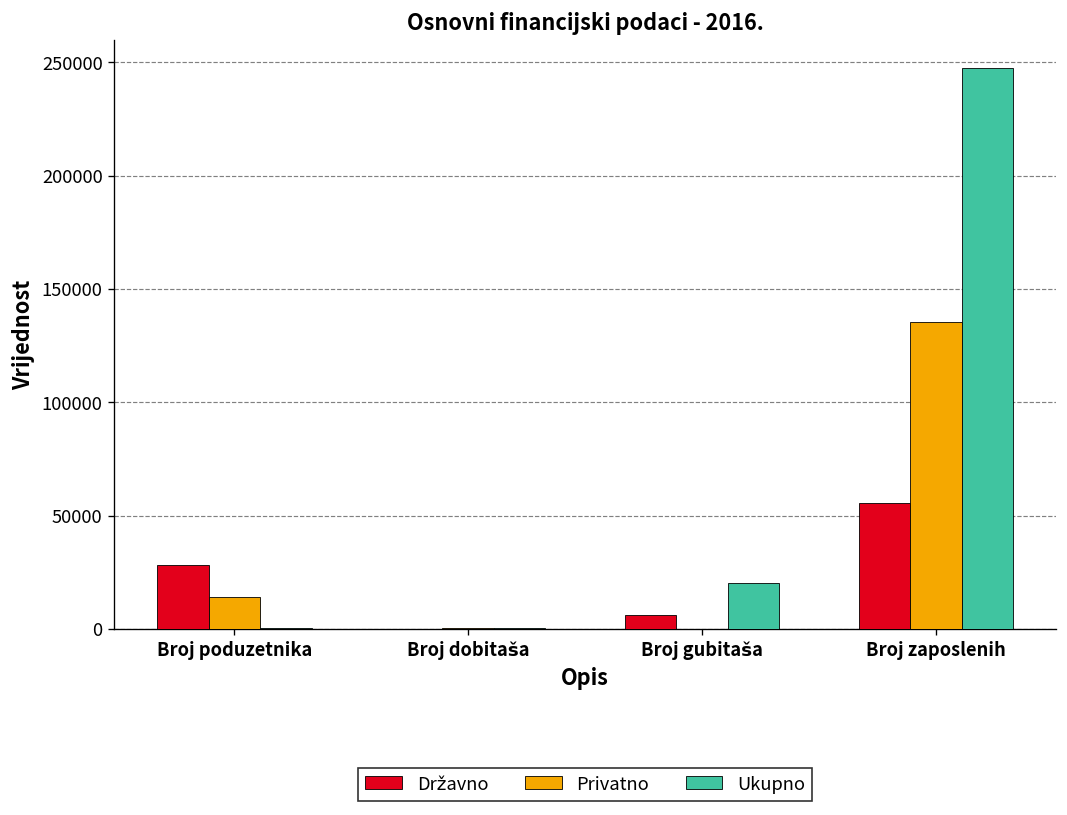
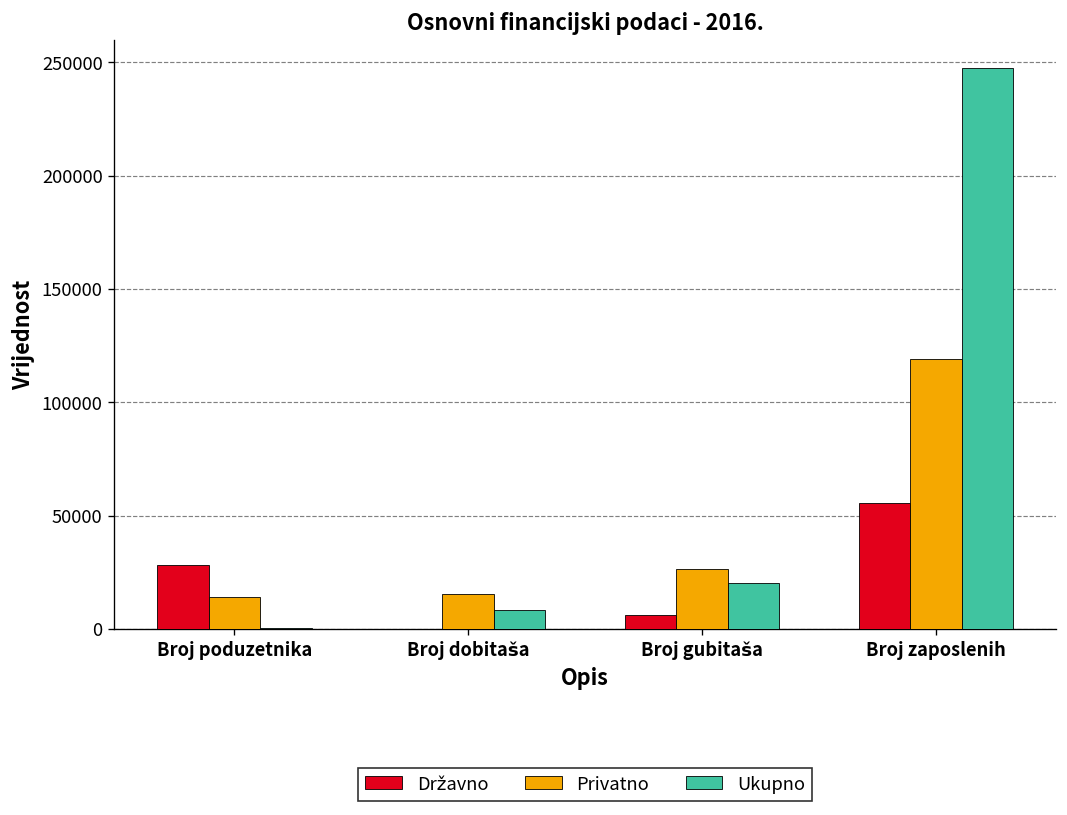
  {
    "Državno": {
      "Broj poduzetnika": 28000,
      "Broj gubitaša": 6000,
      "Broj zaposlenih": 56000
    },
    "Privatno": {
      "Broj poduzetnika": 14000,
-     "Broj dobitaša": 0,
-     "Broj gubitaša": 0,
-     "Broj zaposlenih": 135000
+     "Broj dobitaša": 16000,
+     "Broj gubitaša": 27000,
+     "Broj zaposlenih": 119000
    },
    "Ukupno": {
-     "Broj dobitaša": 0,
+     "Broj dobitaša": 8000,
      "Broj gubitaša": 20000,
      "Broj zaposlenih": 248000
    }
  }
